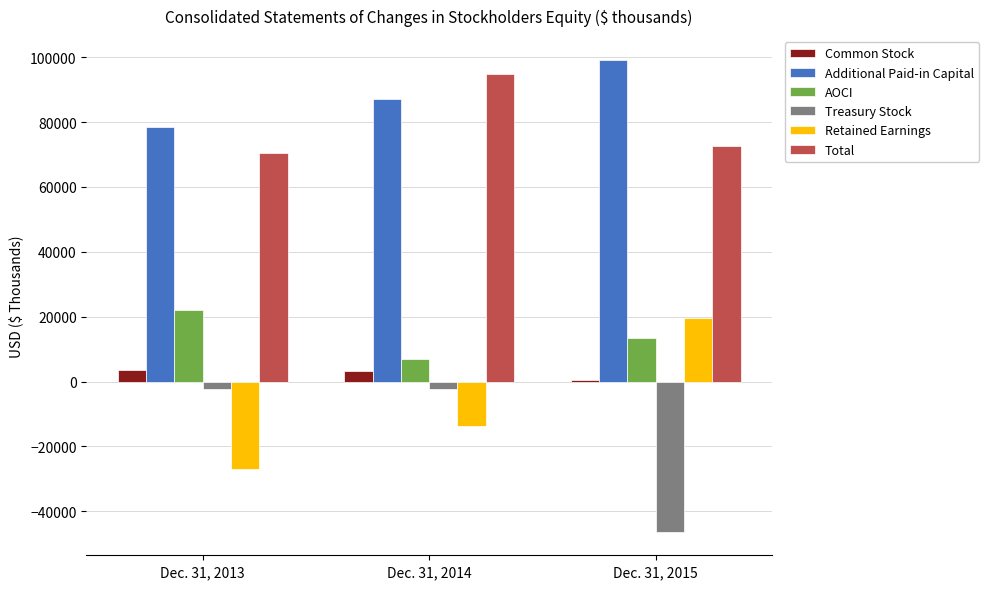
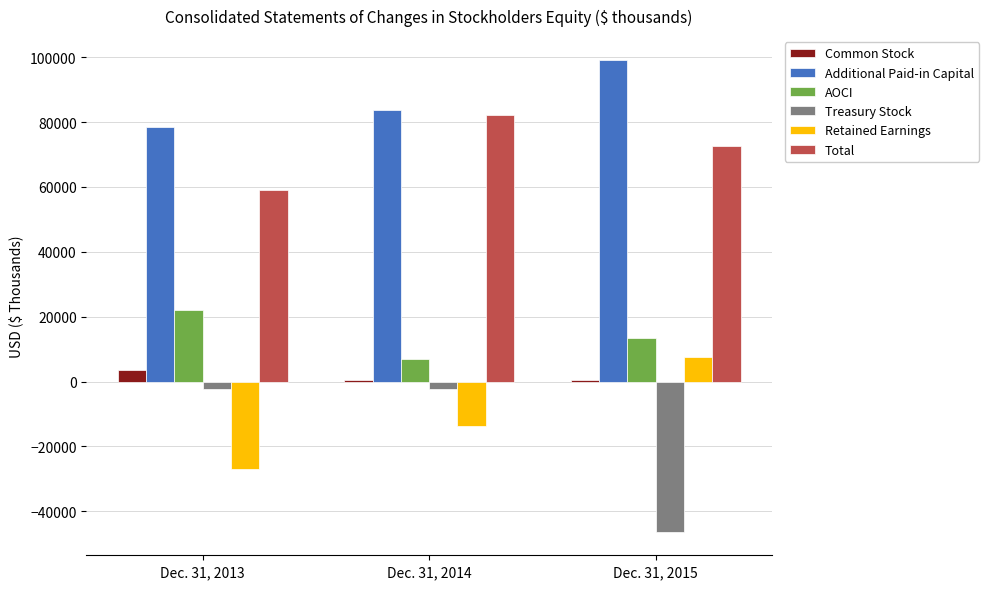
  {
    "Common Stock": {
      "Dec. 31, 2013": 4000,
-     "Dec. 31, 2014": 3000
+     "Dec. 31, 2014": 0
    },
    "Additional Paid-in Capital": {
      "Dec. 31, 2013": 79000,
-     "Dec. 31, 2014": 87000,
+     "Dec. 31, 2014": 84000,
      "Dec. 31, 2015": 99000
    },
    "AOCI": {
      "Dec. 31, 2013": 22000,
      "Dec. 31, 2014": 7000,
      "Dec. 31, 2015": 13000
    },
    "Treasury Stock": {
      "Dec. 31, 2013": -2000,
      "Dec. 31, 2014": -2000,
      "Dec. 31, 2015": -46000
    },
    "Retained Earnings": {
      "Dec. 31, 2013": -27000,
      "Dec. 31, 2014": -14000,
-     "Dec. 31, 2015": 20000
+     "Dec. 31, 2015": 8000
    },
    "Total": {
-     "Dec. 31, 2013": 70000,
-     "Dec. 31, 2014": 95000,
+     "Dec. 31, 2013": 59000,
+     "Dec. 31, 2014": 82000,
      "Dec. 31, 2015": 73000
    }
  }
